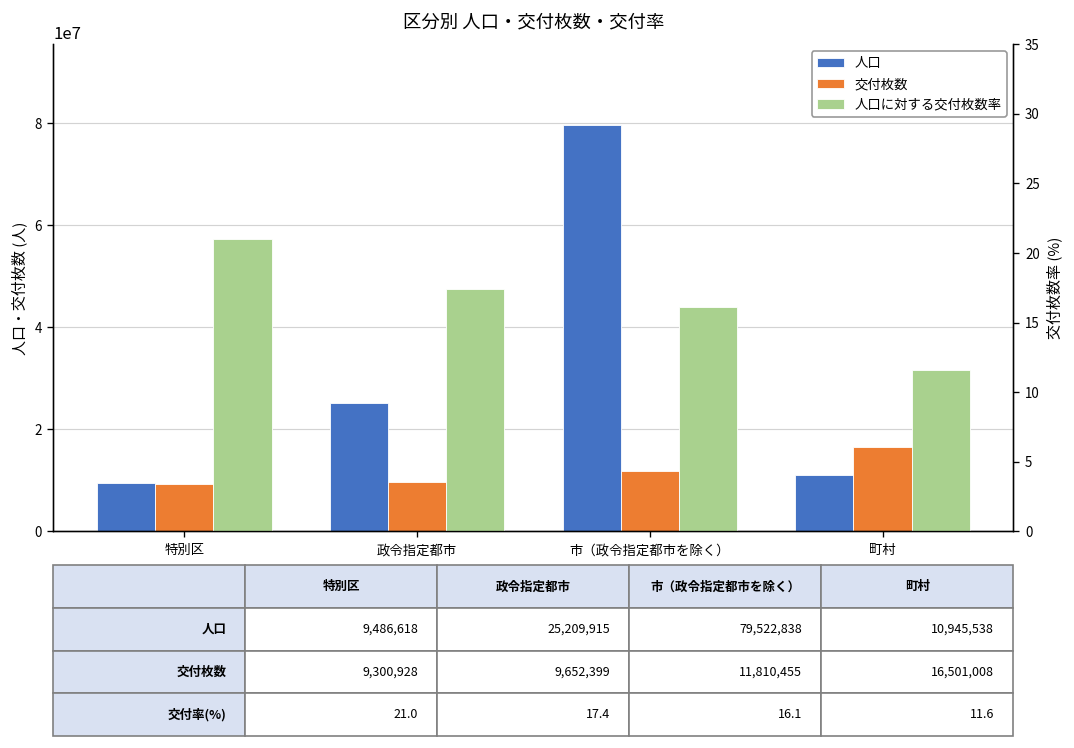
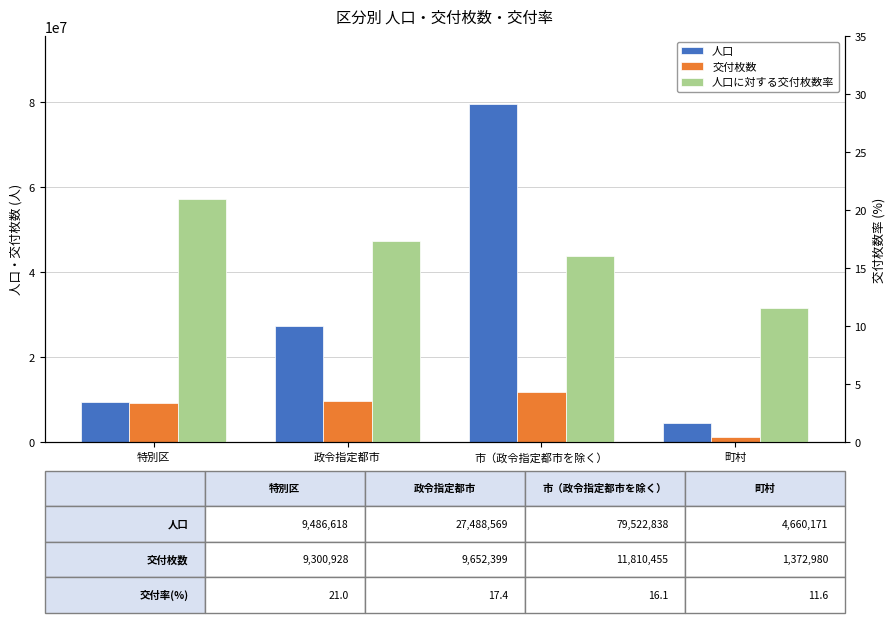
  {
    "人口": {
-     "政令指定都市": "25,209,915",
-     "町村": "10,945,538"
+     "政令指定都市": "27,488,569",
+     "町村": "4,660,171"
    },
    "交付枚数": {
-     "町村": "16,501,008"
+     "町村": "1,372,980"
    }
  }
